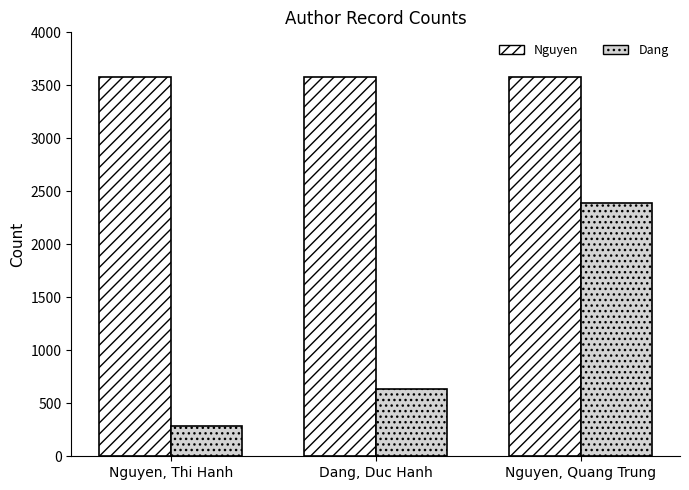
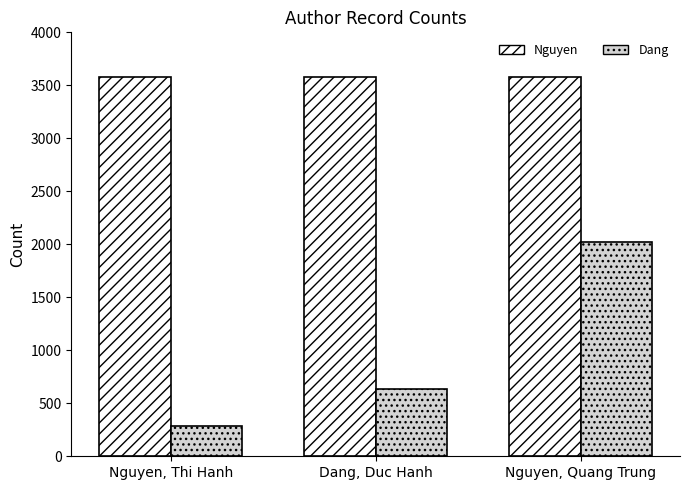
  {
    "Nguyen": {
      "Nguyen, Thi Hanh": 3580,
      "Dang, Duc Hanh": 3580,
      "Nguyen, Quang Trung": 3580
    },
    "Dang": {
      "Nguyen, Thi Hanh": 290,
      "Dang, Duc Hanh": 640,
-     "Nguyen, Quang Trung": 2390
+     "Nguyen, Quang Trung": 2020
    }
  }
